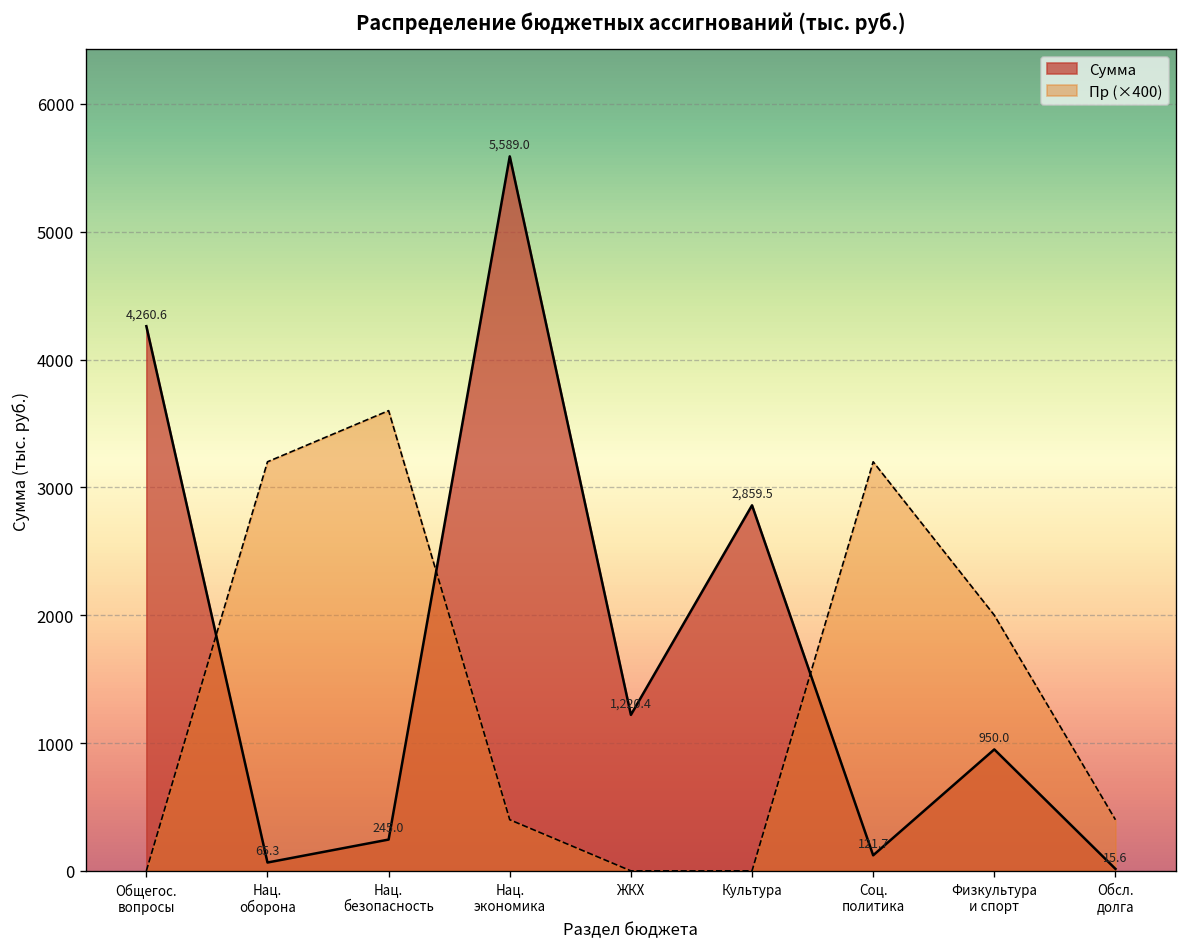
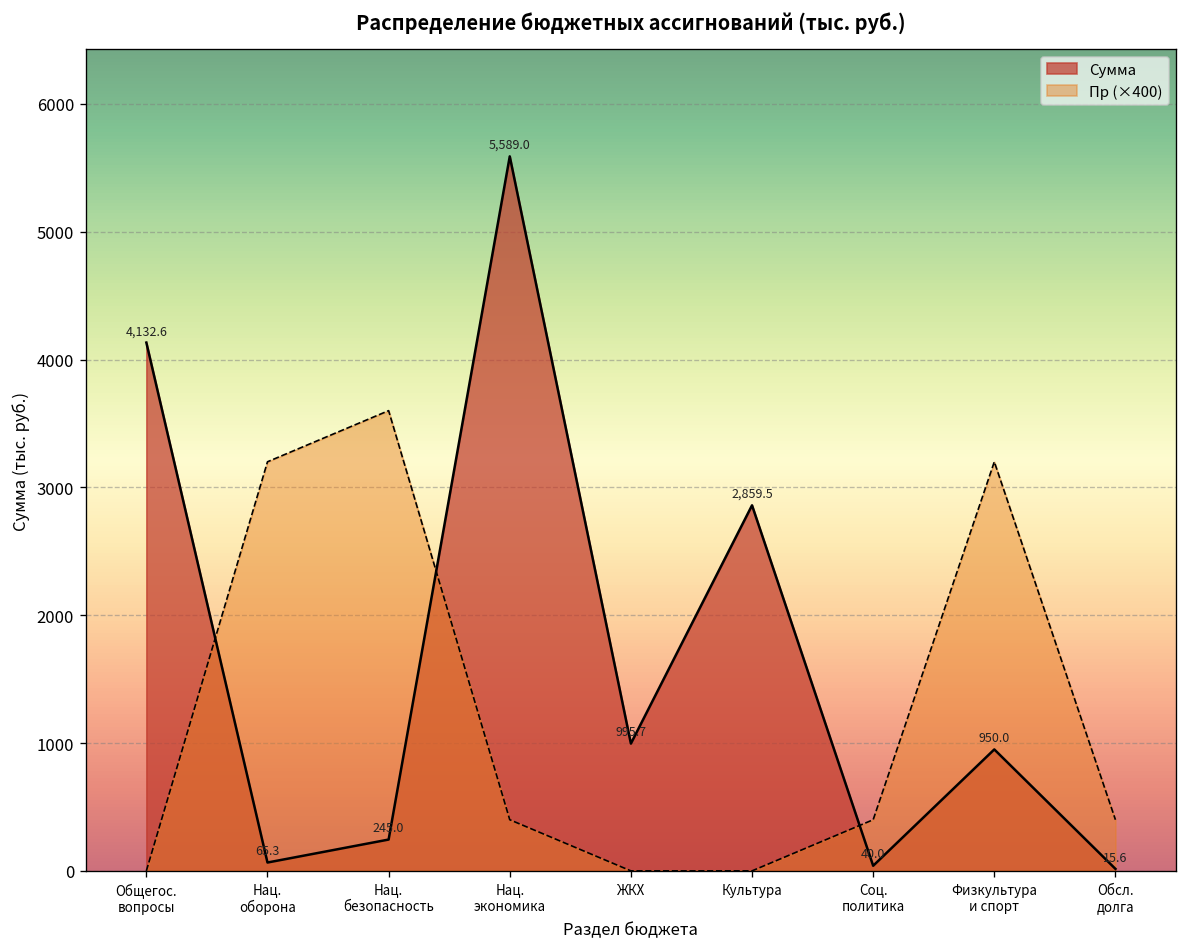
  {
    "Сумма": {
-     "Общегос. вопросы": "4,260.6",
+     "Общегос. вопросы": "4,132.6",
      "Нац. оборона": "65.3",
      "Нац. безопасность": "245.0",
      "Нац. экономика": "5,589.0",
-     "ЖКХ": "1,220.4",
+     "ЖКХ": "995.7",
      "Культура": "2,859.5",
-     "Соц. политика": "121.7",
+     "Соц. политика": "40.0",
      "Физкультура и спорт": "950.0",
      "Обсл. долга": "15.6"
    },
    "Пр (×400)": {
      "Общегос. вопросы": "0",
      "Нац. оборона": "3200",
      "Нац. безопасность": "3600",
      "Нац. экономика": "400",
      "ЖКХ": "0",
      "Культура": "0",
-     "Соц. политика": "3200",
-     "Физкультура и спорт": "2000",
+     "Соц. политика": "400",
+     "Физкультура и спорт": "3200",
      "Обсл. долга": "400"
    }
  }
